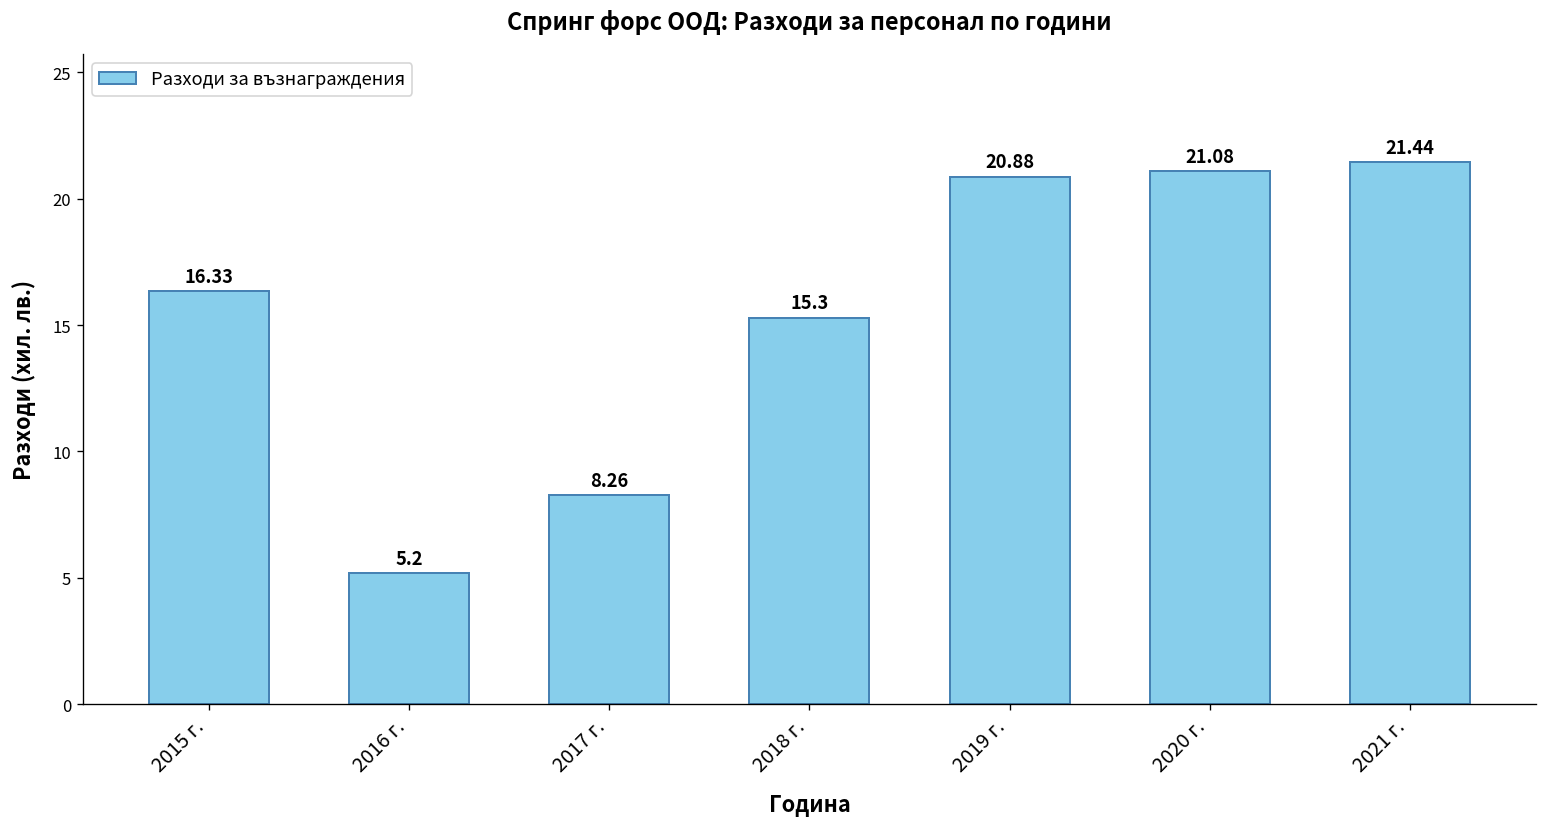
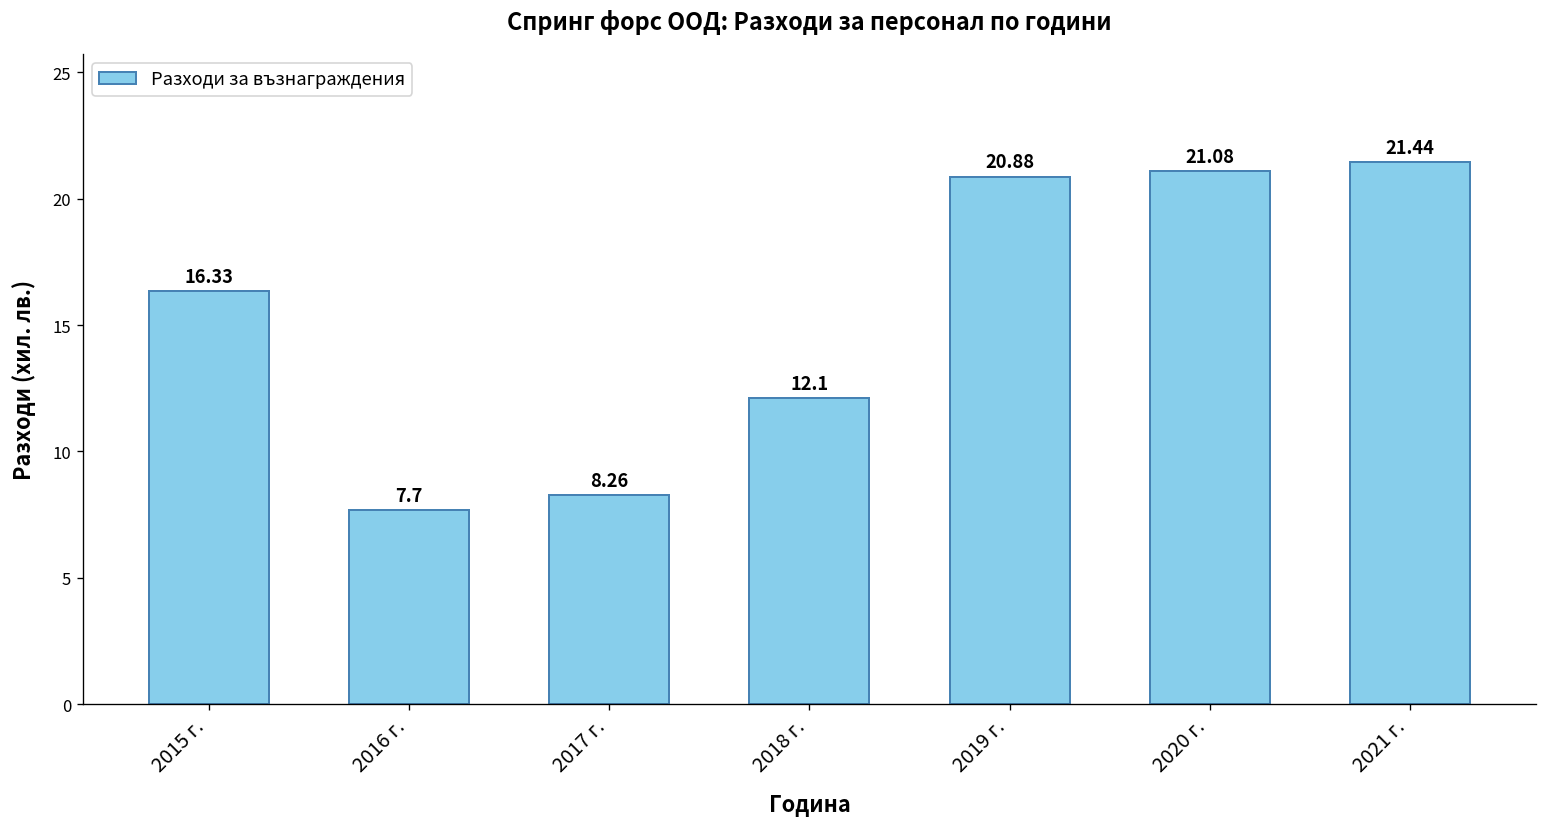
  {
    "2015 г.": 16.33,
-   "2016 г.": 5.2,
+   "2016 г.": 7.7,
    "2017 г.": 8.26,
-   "2018 г.": 15.3,
+   "2018 г.": 12.1,
    "2019 г.": 20.88,
    "2020 г.": 21.08,
    "2021 г.": 21.44
  }
